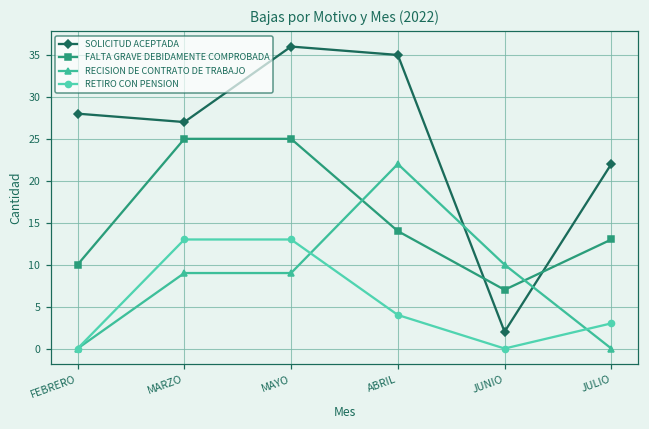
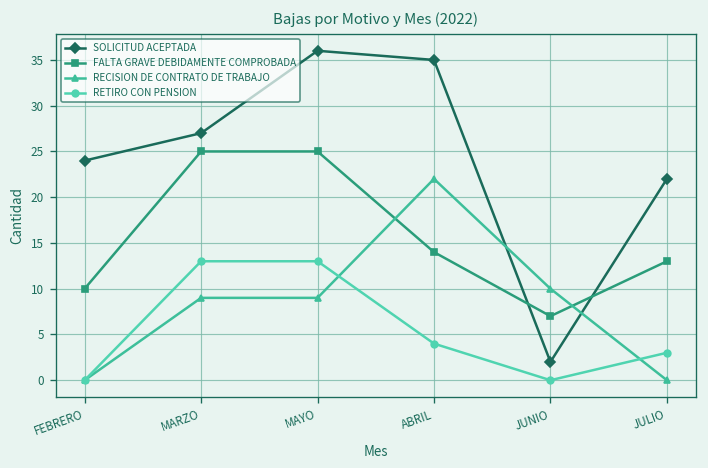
  {
    "SOLICITUD ACEPTADA": {
-     "FEBRERO": 28,
+     "FEBRERO": 24,
      "MARZO": 27,
      "MAYO": 36,
      "ABRIL": 35,
      "JUNIO": 2,
      "JULIO": 22
    }
  }
